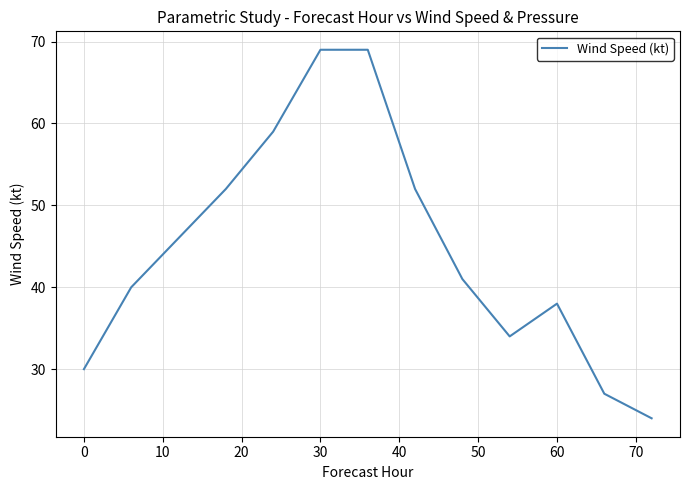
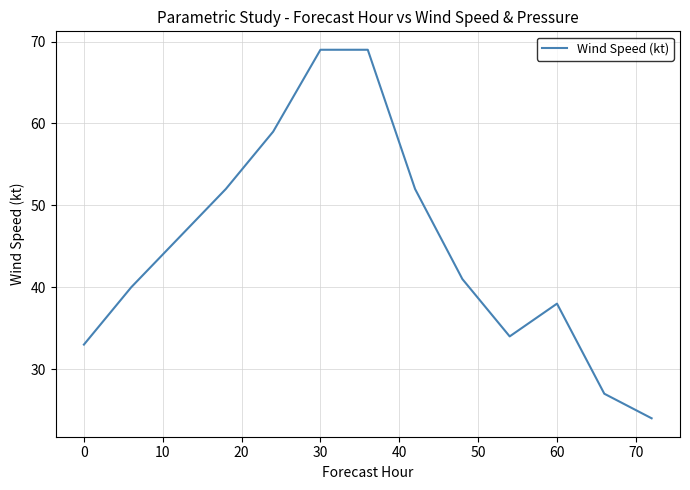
  {
-   "0": 30,
+   "0": 33,
    "30": 69,
    "60": 38
  }
